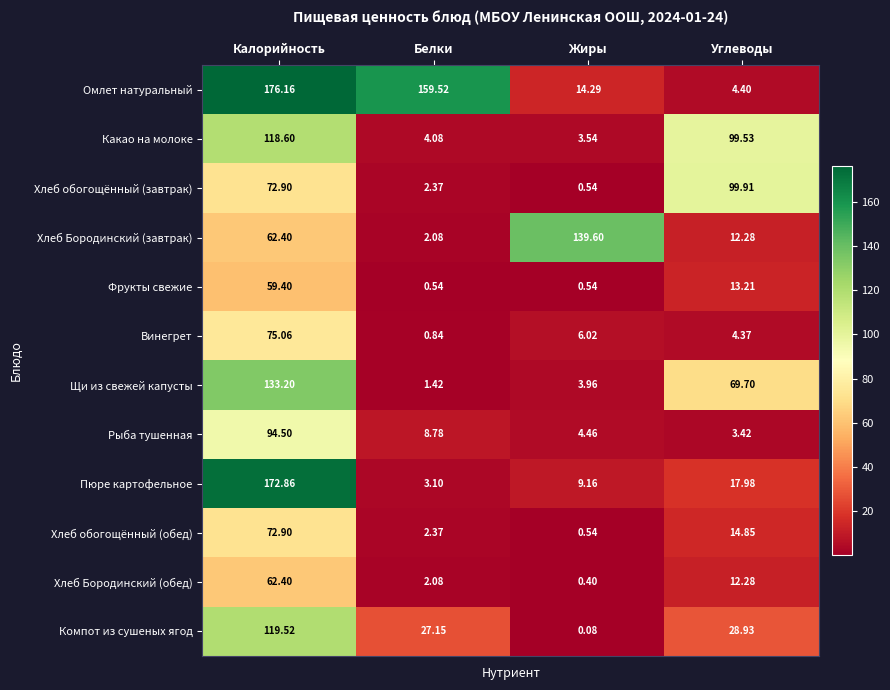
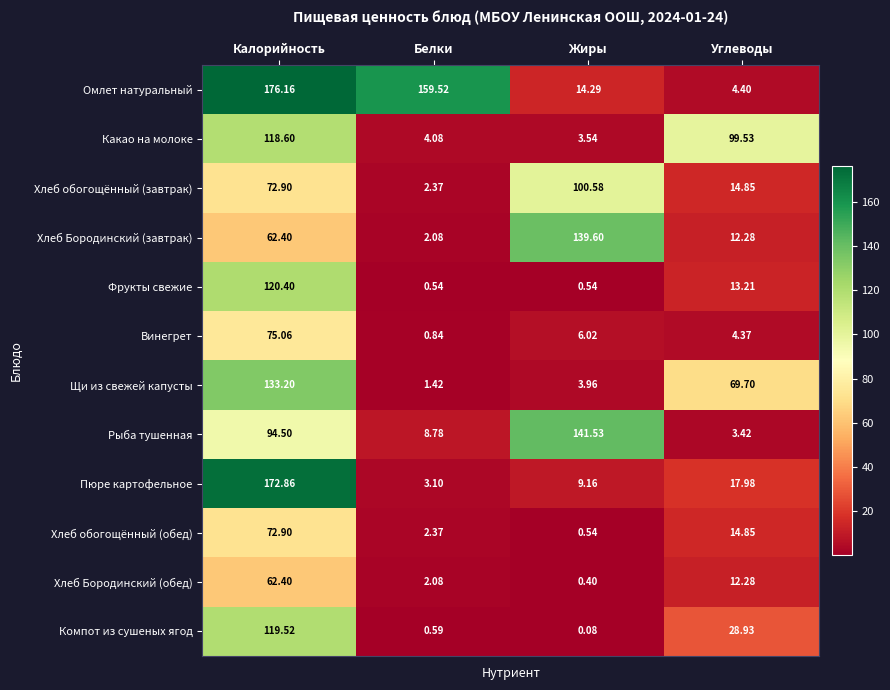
  {
    "Омлет натуральный": {
      "Калорийность": 176.16,
      "Белки": 159.52,
      "Жиры": 14.29,
      "Углеводы": 4.40
    },
    "Какао на молоке": {
      "Калорийность": 118.60,
      "Белки": 4.08,
      "Жиры": 3.54,
      "Углеводы": 99.53
    },
    "Хлеб обогощённый (завтрак)": {
      "Калорийность": 72.90,
      "Белки": 2.37,
-     "Жиры": 0.54,
-     "Углеводы": 99.91
+     "Жиры": 100.58,
+     "Углеводы": 14.85
    },
    "Хлеб Бородинский (завтрак)": {
      "Калорийность": 62.40,
      "Белки": 2.08,
      "Жиры": 139.60,
      "Углеводы": 12.28
    },
    "Фрукты свежие": {
-     "Калорийность": 59.40,
+     "Калорийность": 120.40,
      "Белки": 0.54,
      "Жиры": 0.54,
      "Углеводы": 13.21
    },
    "Винегрет": {
      "Калорийность": 75.06,
      "Белки": 0.84,
      "Жиры": 6.02,
      "Углеводы": 4.37
    },
    "Щи из свежей капусты": {
      "Калорийность": 133.20,
      "Белки": 1.42,
      "Жиры": 3.96,
      "Углеводы": 69.70
    },
    "Рыба тушенная": {
      "Калорийность": 94.50,
      "Белки": 8.78,
-     "Жиры": 4.46,
+     "Жиры": 141.53,
      "Углеводы": 3.42
    },
    "Пюре картофельное": {
      "Калорийность": 172.86,
      "Белки": 3.10,
      "Жиры": 9.16,
      "Углеводы": 17.98
    },
    "Хлеб обогощённый (обед)": {
      "Калорийность": 72.90,
      "Белки": 2.37,
      "Жиры": 0.54,
      "Углеводы": 14.85
    },
    "Хлеб Бородинский (обед)": {
      "Калорийность": 62.40,
      "Белки": 2.08,
      "Жиры": 0.40,
      "Углеводы": 12.28
    },
    "Компот из сушеных ягод": {
      "Калорийность": 119.52,
-     "Белки": 27.15,
+     "Белки": 0.59,
      "Жиры": 0.08,
      "Углеводы": 28.93
    }
  }
